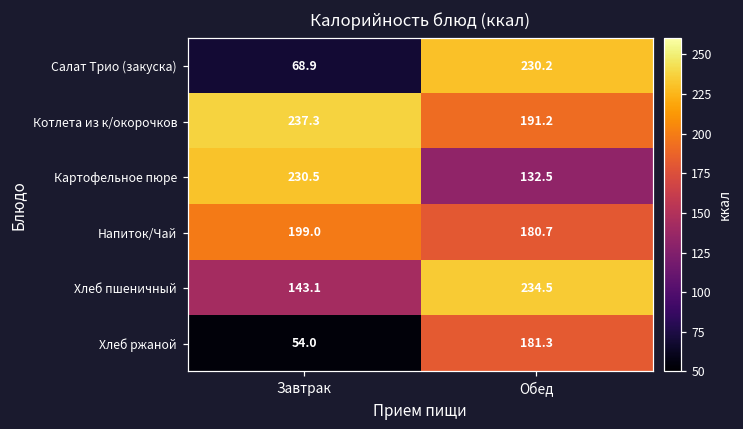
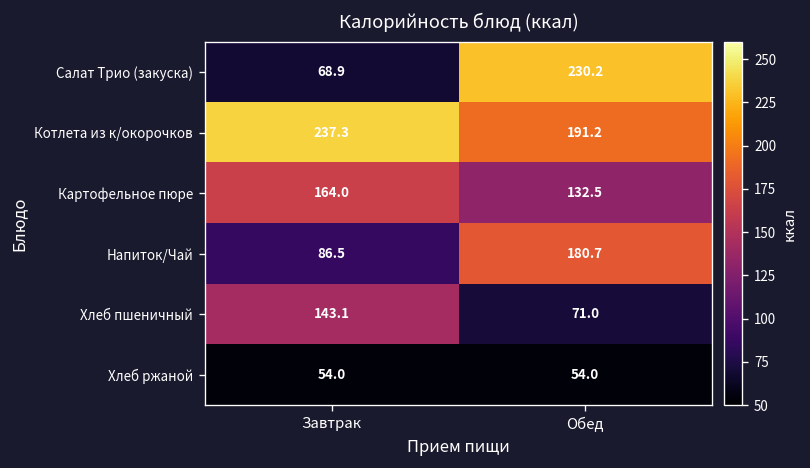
  {
    "Салат Трио (закуска)": {
      "Завтрак": 68.9,
      "Обед": 230.2
    },
    "Котлета из к/окорочков": {
      "Завтрак": 237.3,
      "Обед": 191.2
    },
    "Картофельное пюре": {
-     "Завтрак": 230.5,
+     "Завтрак": 164.0,
      "Обед": 132.5
    },
    "Напиток/Чай": {
-     "Завтрак": 199.0,
+     "Завтрак": 86.5,
      "Обед": 180.7
    },
    "Хлеб пшеничный": {
      "Завтрак": 143.1,
-     "Обед": 234.5
+     "Обед": 71.0
    },
    "Хлеб ржаной": {
      "Завтрак": 54.0,
-     "Обед": 181.3
+     "Обед": 54.0
    }
  }
